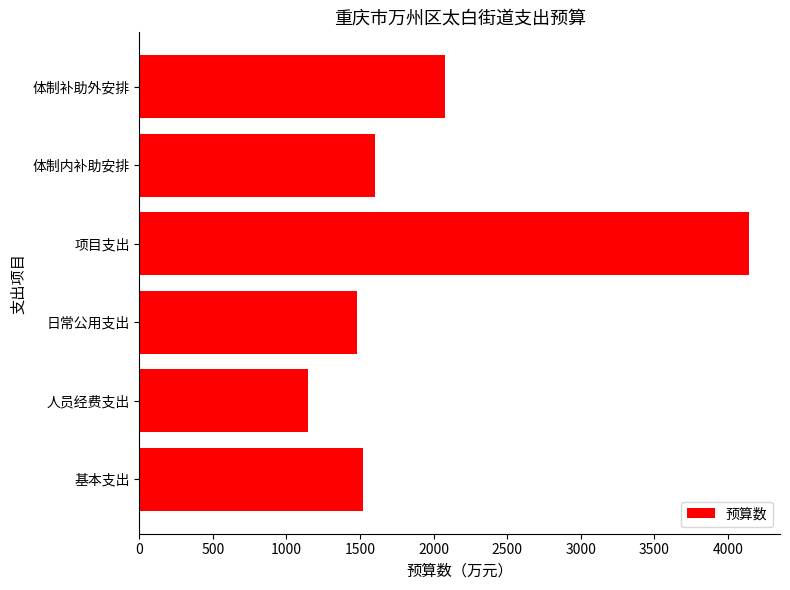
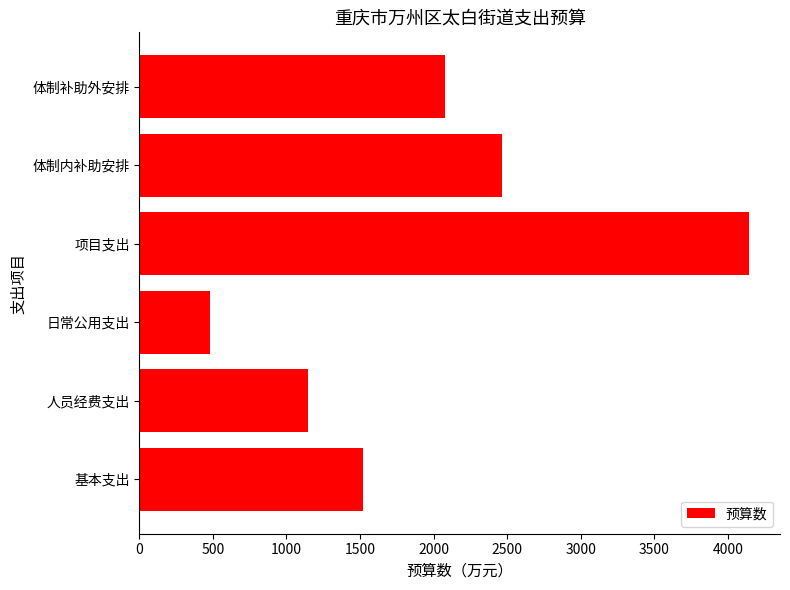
  {
    "体制补助外安排": 2080,
-   "体制内补助安排": 1600,
+   "体制内补助安排": 2470,
    "项目支出": 4150,
-   "日常公用支出": 1480,
+   "日常公用支出": 480,
    "人员经费支出": 1150,
    "基本支出": 1520
  }
